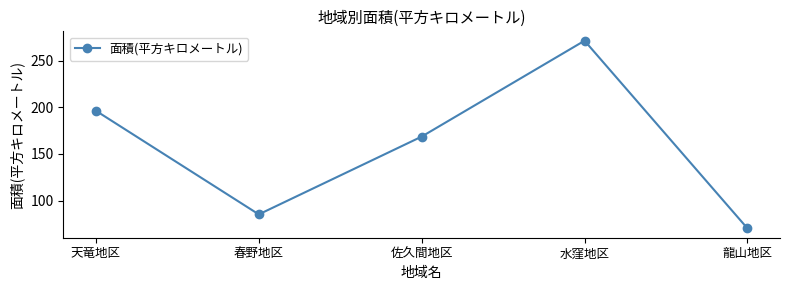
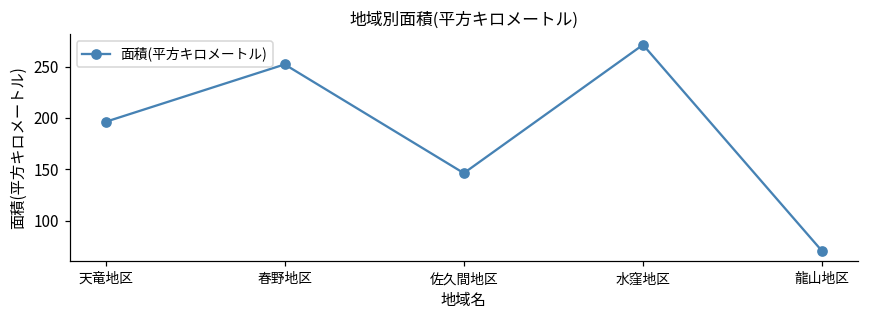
  {
    "天竜地区": 200,
-   "春野地区": 90,
-   "佐久間地区": 170,
+   "春野地区": 250,
+   "佐久間地区": 150,
    "水窪地区": 270,
    "龍山地区": 70
  }
